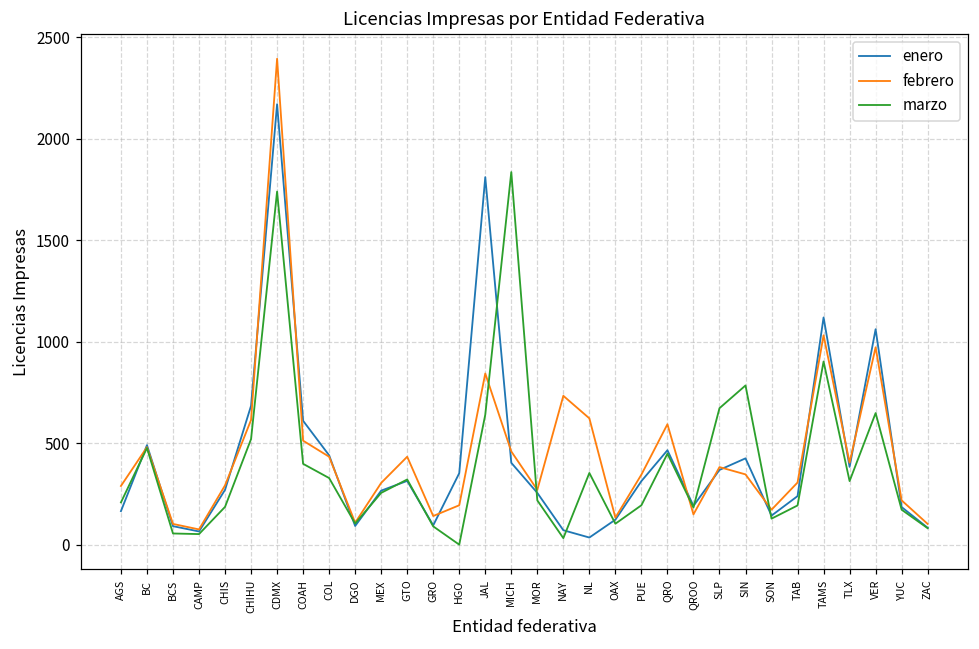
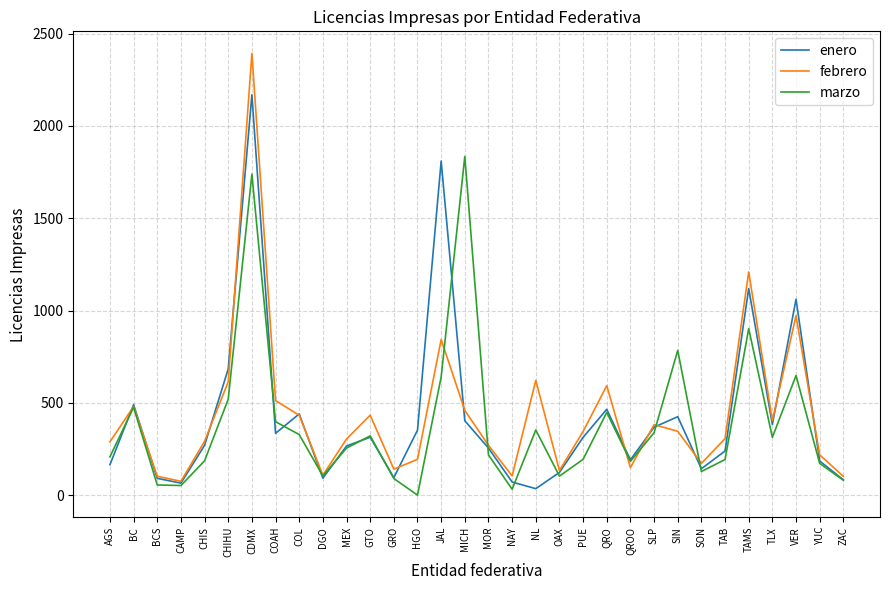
  {
    "enero": {
      "AGS": 170,
      "CHIS": 270,
      "CHIHU": 680,
      "CDMX": 2170,
-     "COAH": 610,
+     "COAH": 340,
      "HGO": 350,
      "JAL": 1810,
      "MICH": 400,
      "MOR": 260,
      "NAY": 70,
      "NL": 40,
      "PUE": 310,
      "QRO": 470,
      "SLP": 370,
      "SIN": 430,
      "SON": 140,
      "TAB": 240,
      "TAMS": 1120,
      "TLX": 380,
      "VER": 1060
    },
    "febrero": {
      "AGS": 290,
      "CHIS": 290,
      "CHIHU": 610,
      "CDMX": 2390,
      "COAH": 510,
      "MEX": 300,
      "GTO": 430,
      "GRO": 140,
      "HGO": 190,
      "JAL": 840,
      "MICH": 460,
      "MOR": 270,
-     "NAY": 730,
+     "NAY": 100,
      "NL": 620,
      "PUE": 350,
      "QRO": 590,
      "QROO": 150,
      "SLP": 380,
      "SIN": 350,
      "SON": 170,
      "TAB": 310,
-     "TAMS": 1030,
+     "TAMS": 1210,
      "TLX": 400,
      "VER": 970,
      "YUC": 220,
      "ZAC": 100
    },
    "marzo": {
      "AGS": 210,
      "BCS": 60,
      "CHIS": 190,
      "CHIHU": 520,
      "CDMX": 1740,
      "COAH": 400,
      "COL": 330,
      "HGO": 0,
      "JAL": 640,
      "MICH": 1840,
      "MOR": 220,
      "NAY": 30,
      "NL": 350,
      "OAX": 100,
      "PUE": 190,
      "QRO": 450,
-     "SLP": 670,
+     "SLP": 340,
      "SIN": 780,
      "SON": 130,
      "TAB": 190,
      "TAMS": 900,
      "TLX": 310,
      "VER": 650
    }
  }
